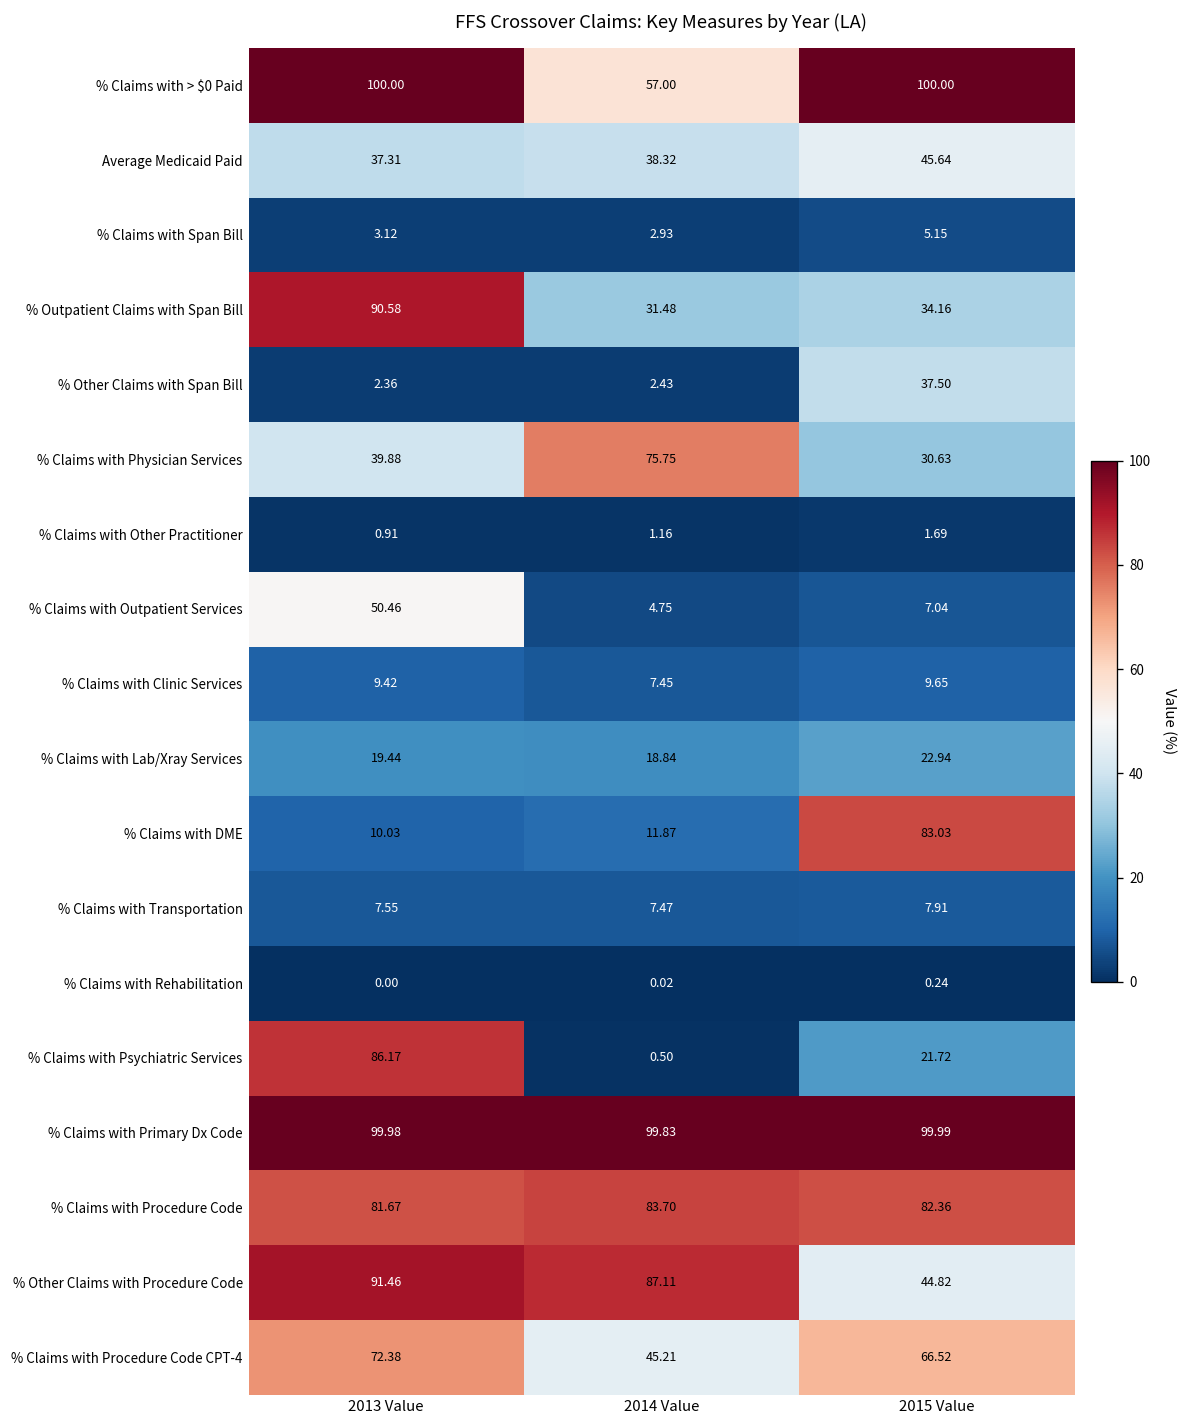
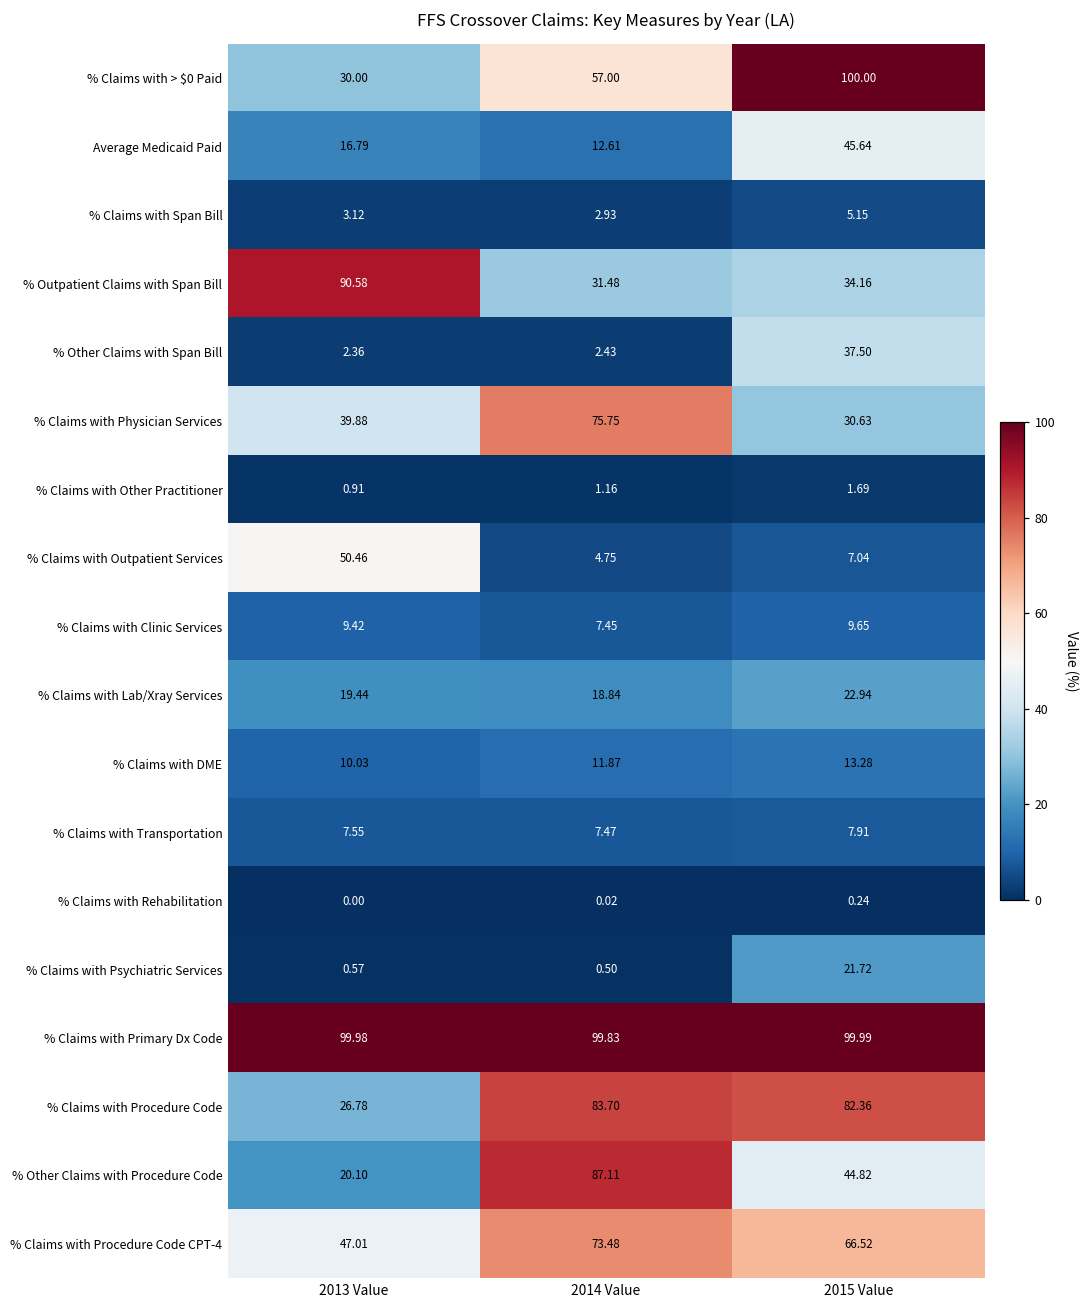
  {
    "% Claims with > $0 Paid": {
-     "2013 Value": 100.00,
+     "2013 Value": 30.00,
      "2014 Value": 57.00,
      "2015 Value": 100.00
    },
    "Average Medicaid Paid": {
-     "2013 Value": 37.31,
-     "2014 Value": 38.32,
+     "2013 Value": 16.79,
+     "2014 Value": 12.61,
      "2015 Value": 45.64
    },
    "% Claims with Span Bill": {
      "2013 Value": 3.12,
      "2014 Value": 2.93,
      "2015 Value": 5.15
    },
    "% Outpatient Claims with Span Bill": {
      "2013 Value": 90.58,
      "2014 Value": 31.48,
      "2015 Value": 34.16
    },
    "% Other Claims with Span Bill": {
      "2013 Value": 2.36,
      "2014 Value": 2.43,
      "2015 Value": 37.50
    },
    "% Claims with Physician Services": {
      "2013 Value": 39.88,
      "2014 Value": 75.75,
      "2015 Value": 30.63
    },
    "% Claims with Other Practitioner": {
      "2013 Value": 0.91,
      "2014 Value": 1.16,
      "2015 Value": 1.69
    },
    "% Claims with Outpatient Services": {
      "2013 Value": 50.46,
      "2014 Value": 4.75,
      "2015 Value": 7.04
    },
    "% Claims with Clinic Services": {
      "2013 Value": 9.42,
      "2014 Value": 7.45,
      "2015 Value": 9.65
    },
    "% Claims with Lab/Xray Services": {
      "2013 Value": 19.44,
      "2014 Value": 18.84,
      "2015 Value": 22.94
    },
    "% Claims with DME": {
      "2013 Value": 10.03,
      "2014 Value": 11.87,
-     "2015 Value": 83.03
+     "2015 Value": 13.28
    },
    "% Claims with Transportation": {
      "2013 Value": 7.55,
      "2014 Value": 7.47,
      "2015 Value": 7.91
    },
    "% Claims with Rehabilitation": {
      "2013 Value": 0.00,
      "2014 Value": 0.02,
      "2015 Value": 0.24
    },
    "% Claims with Psychiatric Services": {
-     "2013 Value": 86.17,
+     "2013 Value": 0.57,
      "2014 Value": 0.50,
      "2015 Value": 21.72
    },
    "% Claims with Primary Dx Code": {
      "2013 Value": 99.98,
      "2014 Value": 99.83,
      "2015 Value": 99.99
    },
    "% Claims with Procedure Code": {
-     "2013 Value": 81.67,
+     "2013 Value": 26.78,
      "2014 Value": 83.70,
      "2015 Value": 82.36
    },
    "% Other Claims with Procedure Code": {
-     "2013 Value": 91.46,
+     "2013 Value": 20.10,
      "2014 Value": 87.11,
      "2015 Value": 44.82
    },
    "% Claims with Procedure Code CPT-4": {
-     "2013 Value": 72.38,
-     "2014 Value": 45.21,
+     "2013 Value": 47.01,
+     "2014 Value": 73.48,
      "2015 Value": 66.52
    }
  }
